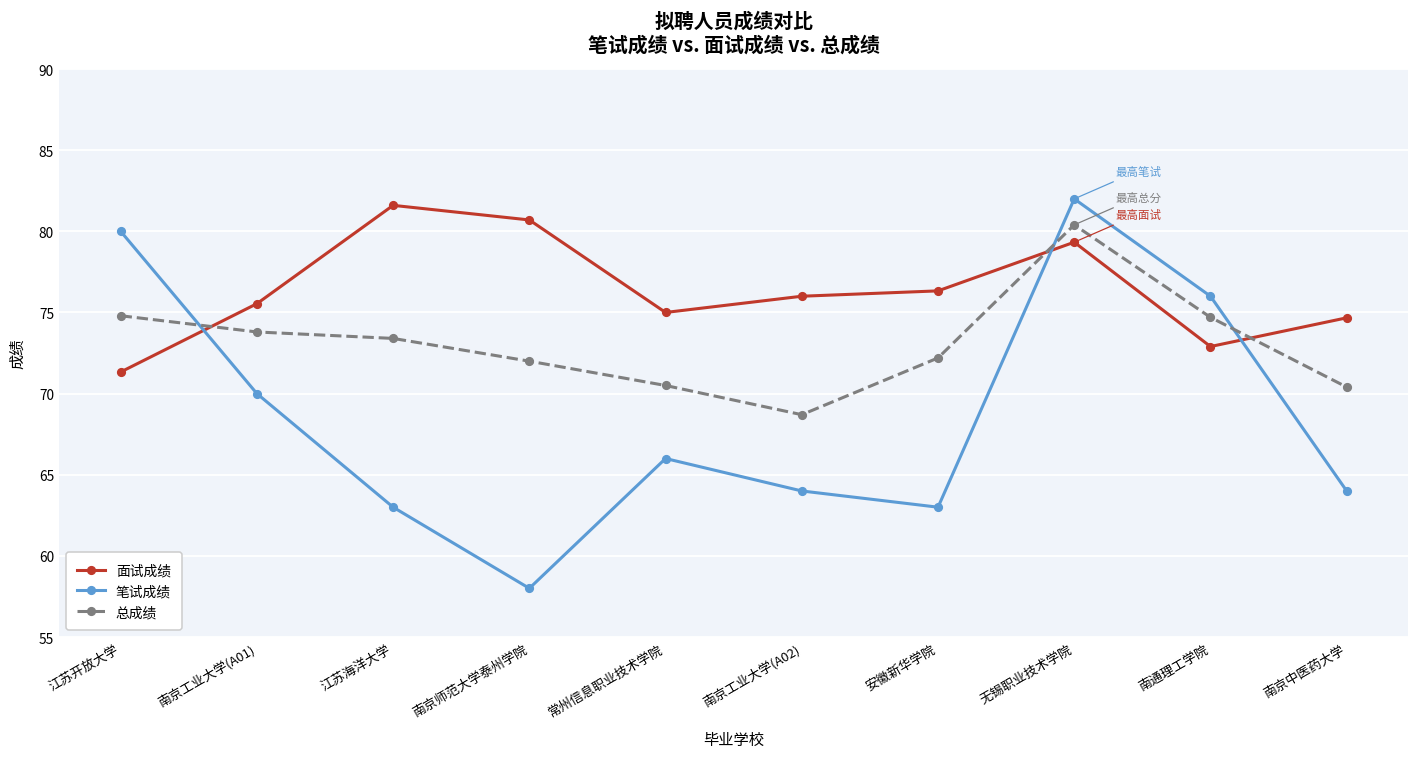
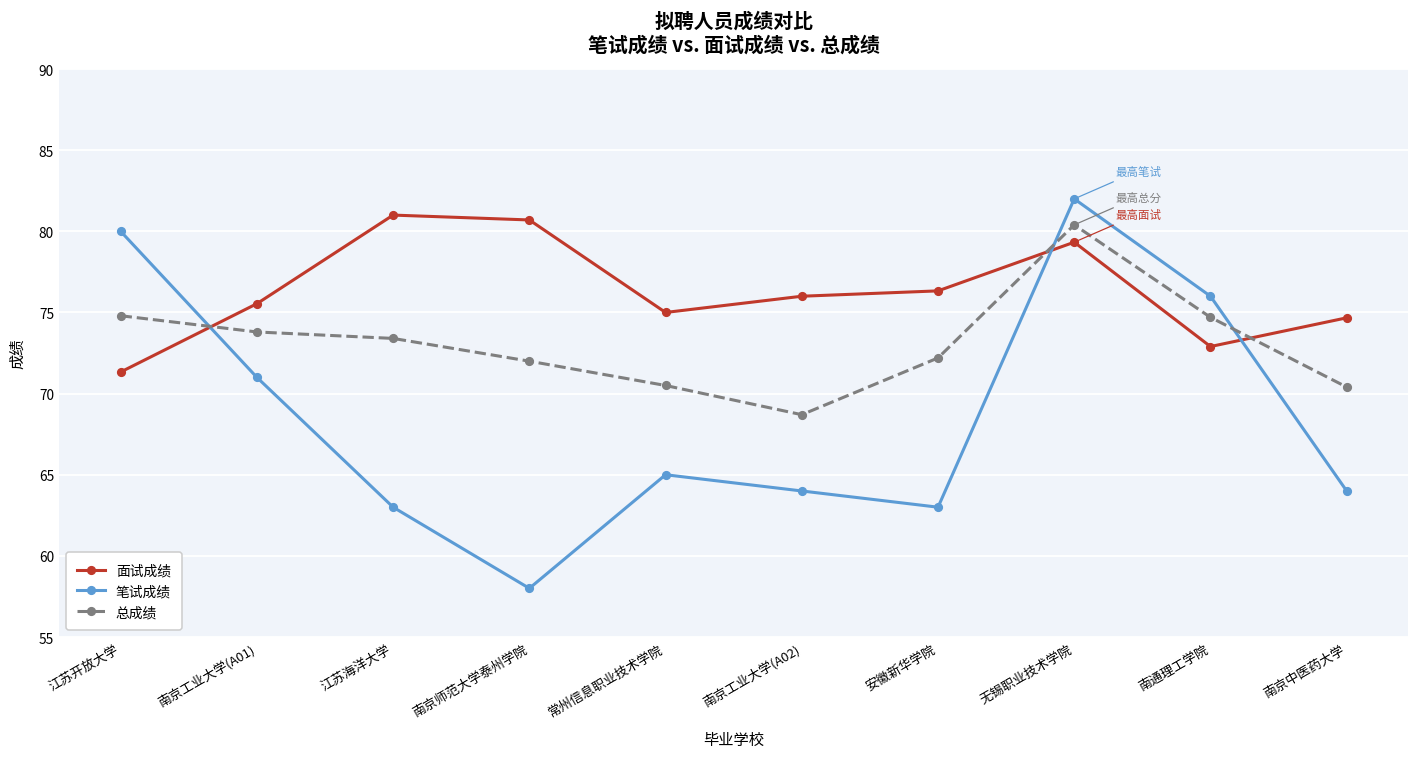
  {
    "面试成绩": {
      "江苏开放大学": 71.3,
      "南京工业大学(A01)": 75.5,
-     "江苏海洋大学": 81.6,
+     "江苏海洋大学": 81.0,
      "南京师范大学泰州学院": 80.7,
      "常州信息职业技术学院": 75.0,
      "南京工业大学(A02)": 76.0,
      "安徽新华学院": 76.3,
      "无锡职业技术学院": 79.3,
      "南通理工学院": 72.9,
      "南京中医药大学": 74.7
    },
    "笔试成绩": {
      "江苏开放大学": 80,
-     "南京工业大学(A01)": 70,
+     "南京工业大学(A01)": 71,
      "江苏海洋大学": 63,
      "南京师范大学泰州学院": 58,
-     "常州信息职业技术学院": 66,
+     "常州信息职业技术学院": 65,
      "南京工业大学(A02)": 64,
      "安徽新华学院": 63,
      "无锡职业技术学院": 82,
      "南通理工学院": 76,
      "南京中医药大学": 64
    },
    "总成绩": {
      "江苏开放大学": 74.8,
      "南京工业大学(A01)": 73.8,
      "江苏海洋大学": 73.4,
      "南京师范大学泰州学院": 72.0,
      "常州信息职业技术学院": 70.5,
      "南京工业大学(A02)": 68.7,
      "安徽新华学院": 72.2,
      "无锡职业技术学院": 80.4,
      "南通理工学院": 74.7,
      "南京中医药大学": 70.4
    }
  }
